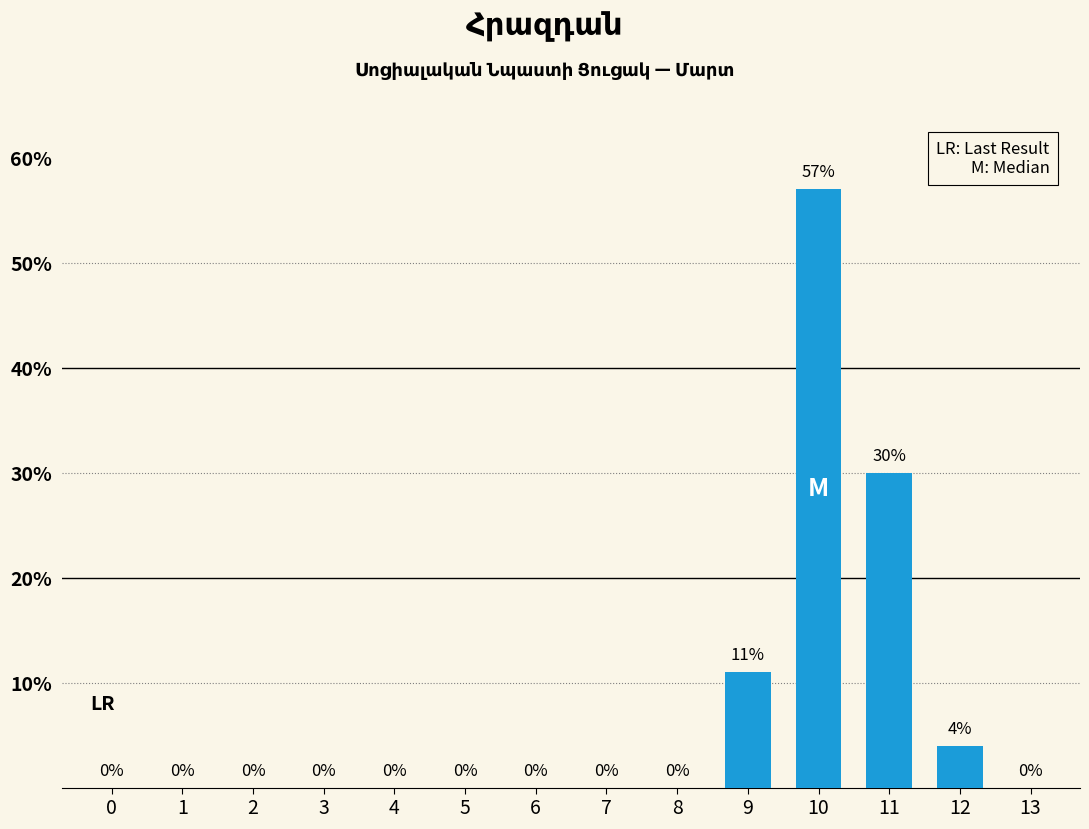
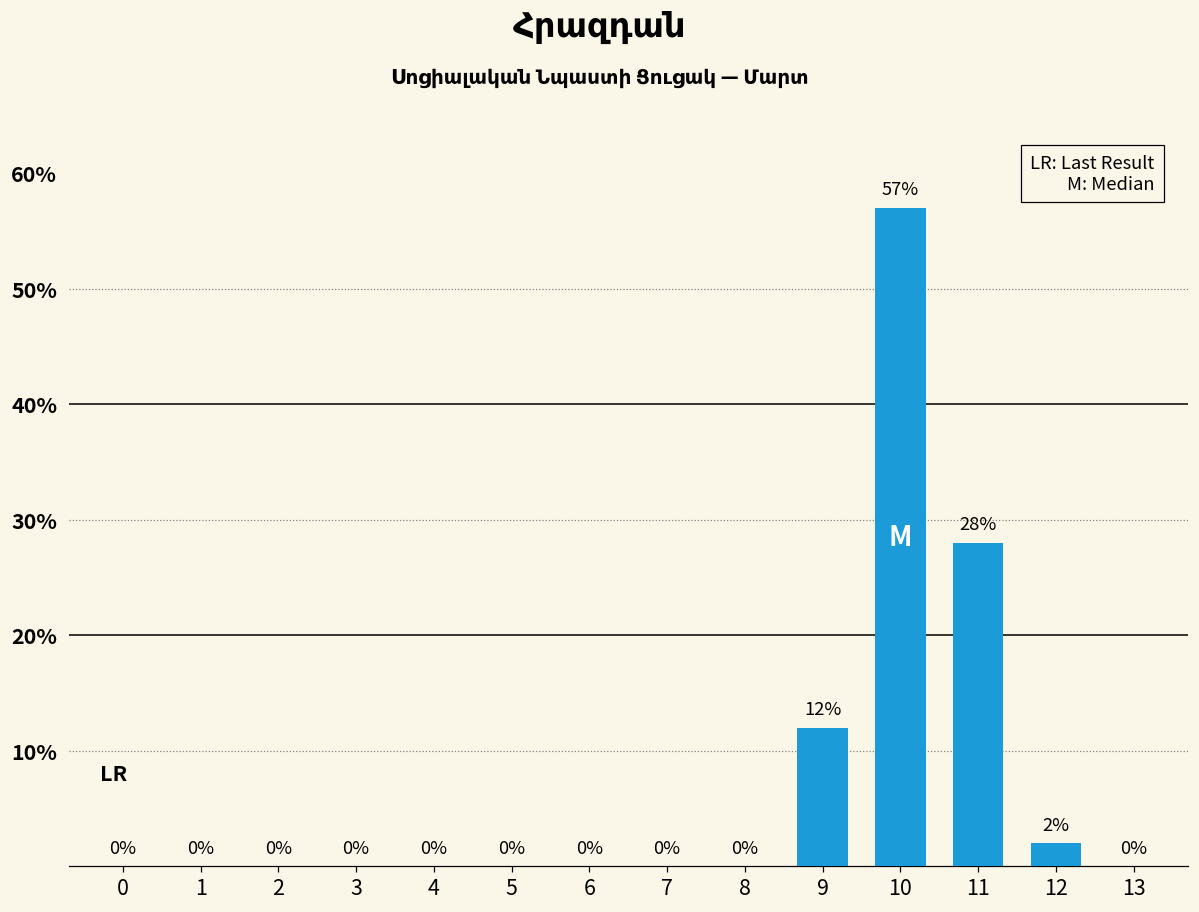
  {
    "0": "0%",
    "1": "0%",
    "2": "0%",
    "3": "0%",
    "4": "0%",
    "5": "0%",
    "6": "0%",
    "7": "0%",
    "8": "0%",
-   "9": "11%",
+   "9": "12%",
    "10": "57%",
-   "11": "30%",
-   "12": "4%",
+   "11": "28%",
+   "12": "2%",
    "13": "0%"
  }
